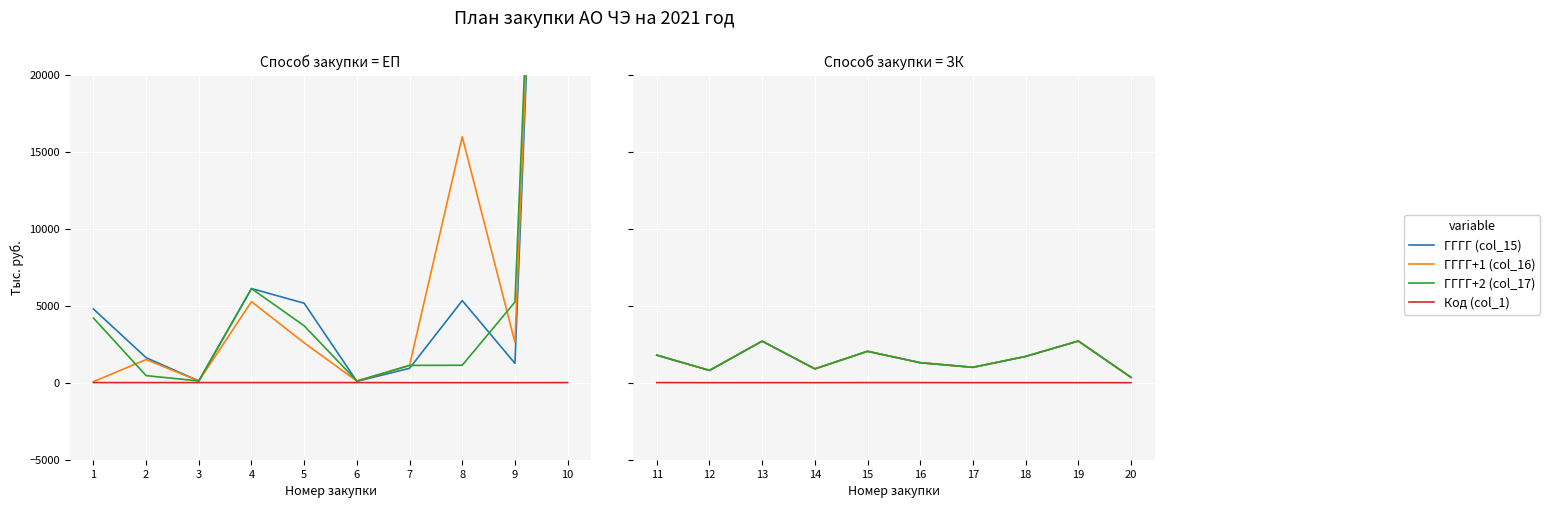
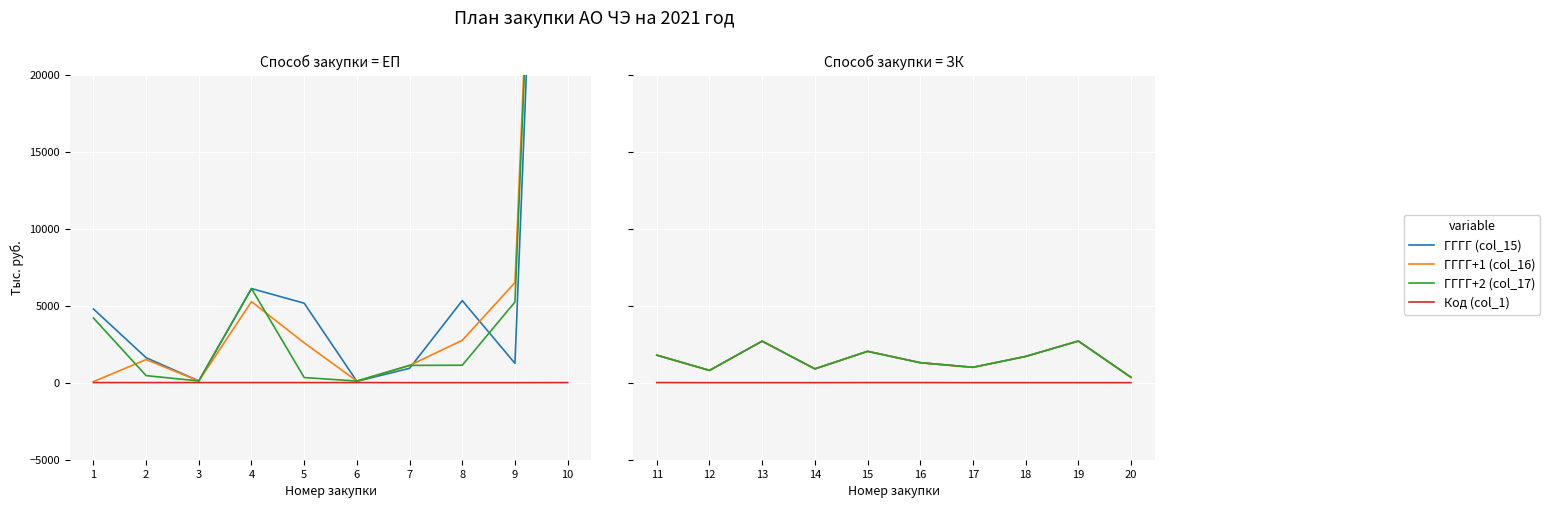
  {
    "Способ закупки = ЕП": {
      "ГГГГ (col_15)": {
        "1": 4800,
        "5": 5200,
        "7": 900,
        "8": 5300,
        "9": 1300
      },
      "ГГГГ+1 (col_16)": {
        "4": 5300,
        "5": 2600,
-       "8": 16000,
-       "9": 2600
+       "8": 2800,
+       "9": 6500
      },
      "ГГГГ+2 (col_17)": {
        "1": 4200,
        "2": 500,
-       "5": 3700,
+       "5": 300,
        "8": 1100,
        "9": 5200
      },
      "Код (col_1)": {
        "2": 0,
        "4": 0,
        "5": 0,
        "7": 0,
        "8": 0,
        "9": 0,
        "10": 0
      }
    }
  }
